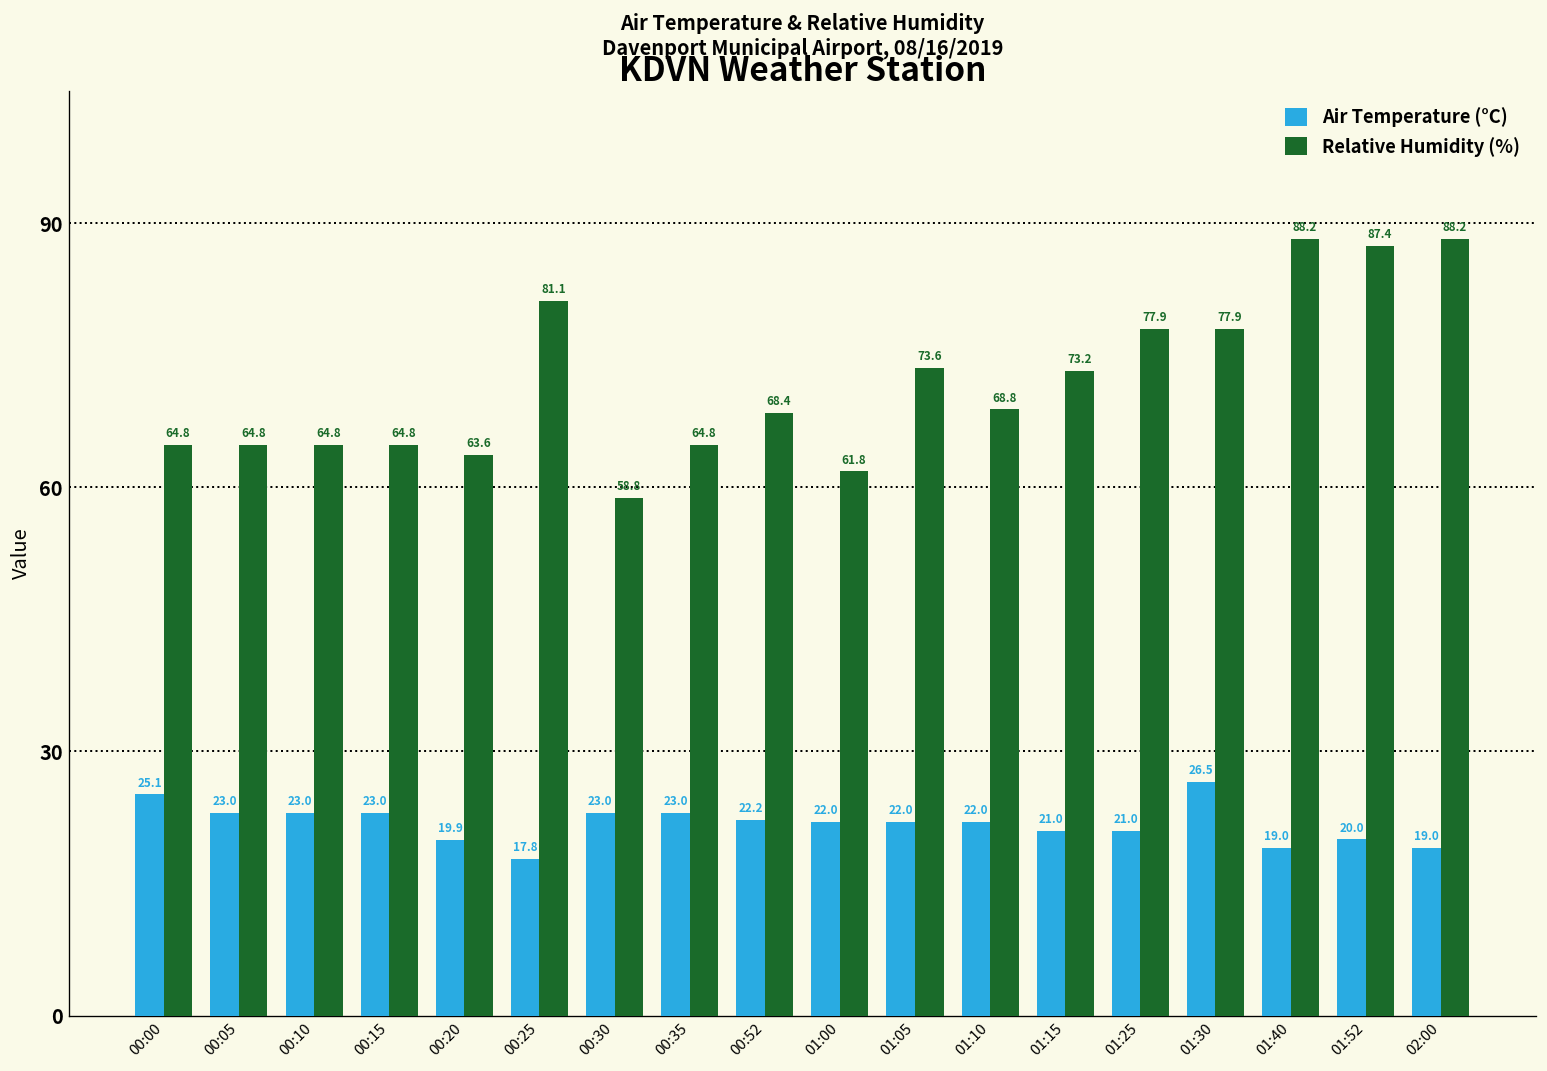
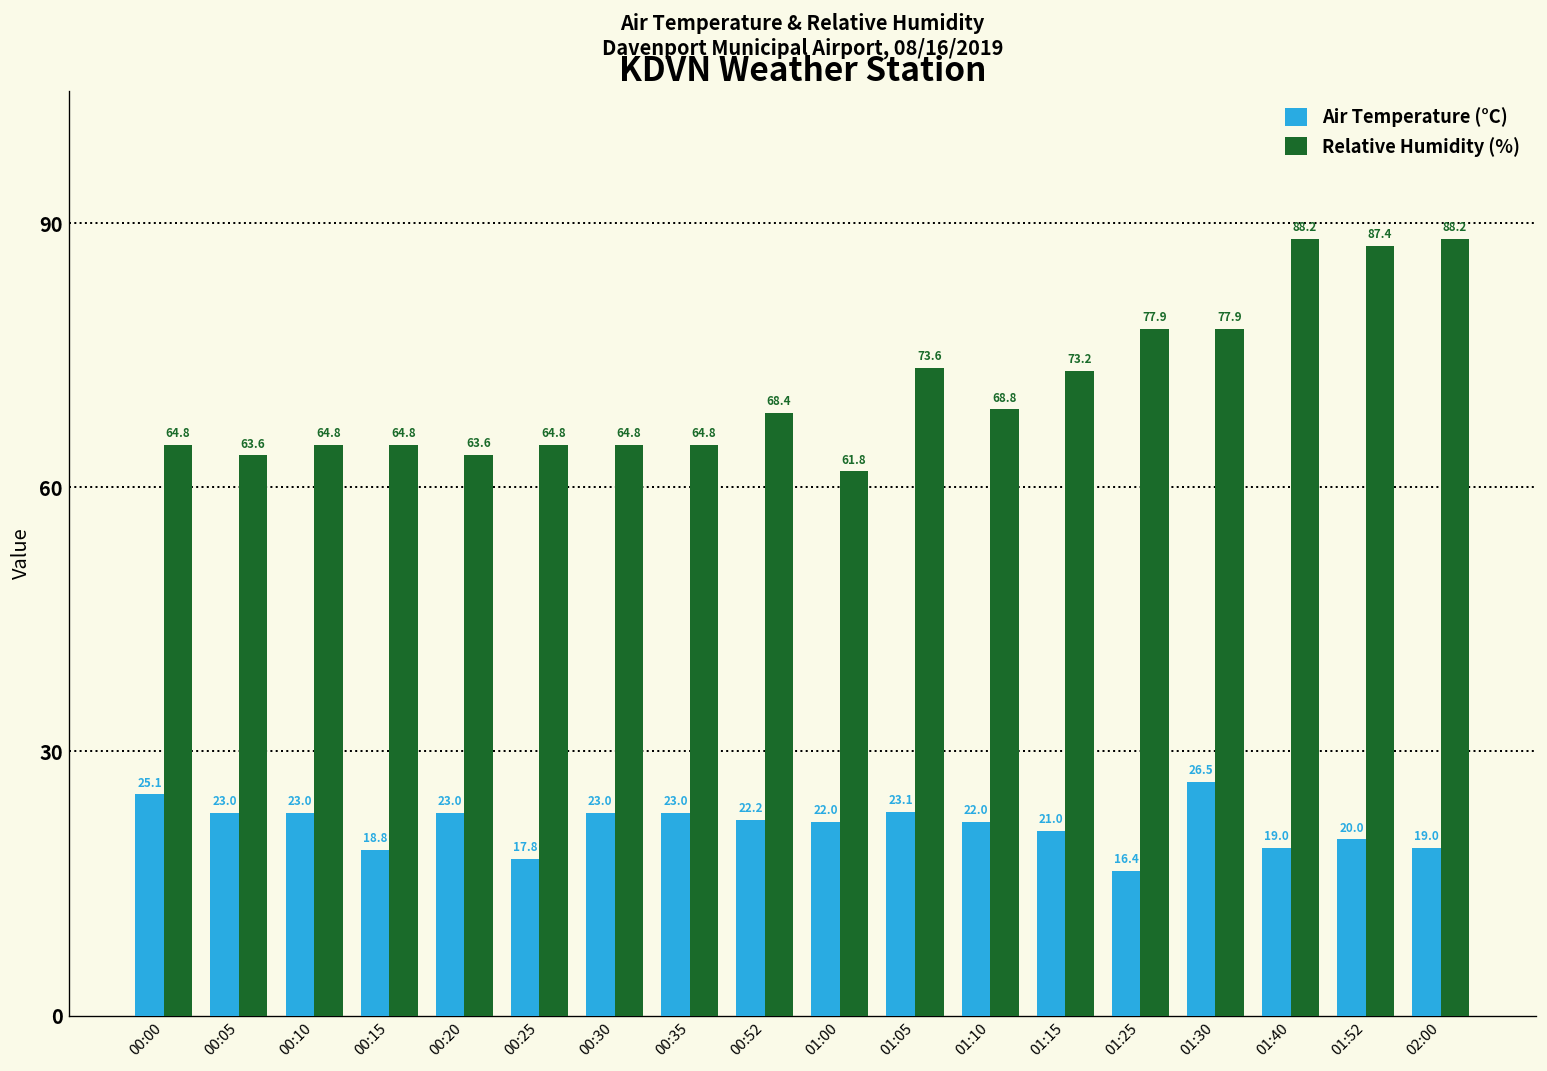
  {
    "Air Temperature (°C)": {
      "00:00": 25.1,
      "00:05": 23.0,
      "00:10": 23.0,
-     "00:15": 23.0,
-     "00:20": 19.9,
+     "00:15": 18.8,
+     "00:20": 23.0,
      "00:25": 17.8,
      "00:30": 23.0,
      "00:35": 23.0,
      "00:52": 22.2,
      "01:00": 22.0,
-     "01:05": 22.0,
+     "01:05": 23.1,
      "01:10": 22.0,
      "01:15": 21.0,
-     "01:25": 21.0,
+     "01:25": 16.4,
      "01:30": 26.5,
      "01:40": 19.0,
      "01:52": 20.0,
      "02:00": 19.0
    },
    "Relative Humidity (%)": {
      "00:00": 64.8,
-     "00:05": 64.8,
+     "00:05": 63.6,
      "00:10": 64.8,
      "00:15": 64.8,
      "00:20": 63.6,
-     "00:25": 81.1,
-     "00:30": 58.8,
+     "00:25": 64.8,
+     "00:30": 64.8,
      "00:35": 64.8,
      "00:52": 68.4,
      "01:00": 61.8,
      "01:05": 73.6,
      "01:10": 68.8,
      "01:15": 73.2,
      "01:25": 77.9,
      "01:30": 77.9,
      "01:40": 88.2,
      "01:52": 87.4,
      "02:00": 88.2
    }
  }
